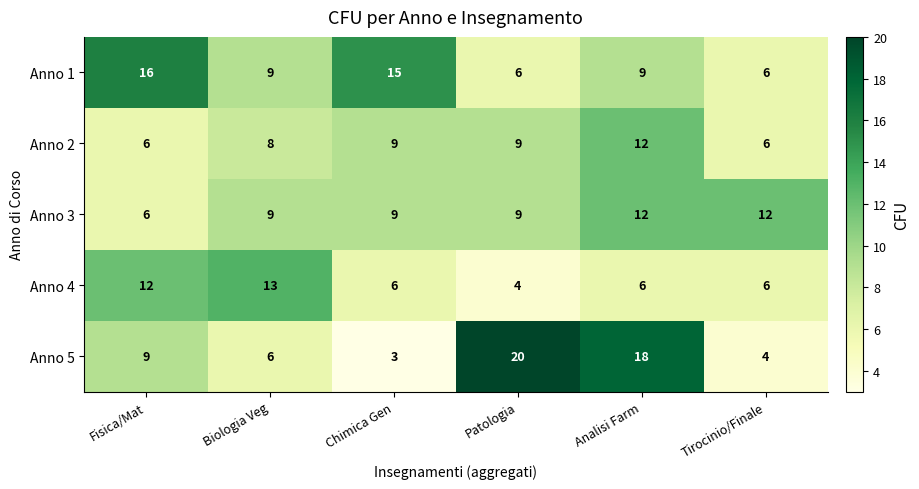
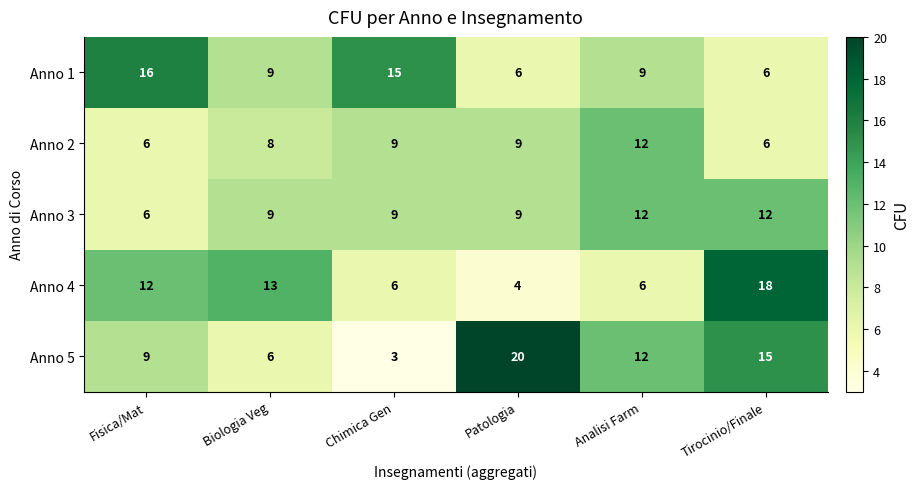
  {
    "Anno 1": {
      "Fisica/Mat": 16,
      "Biologia Veg": 9,
      "Chimica Gen": 15,
      "Patologia": 6,
      "Analisi Farm": 9,
      "Tirocinio/Finale": 6
    },
    "Anno 2": {
      "Fisica/Mat": 6,
      "Biologia Veg": 8,
      "Chimica Gen": 9,
      "Patologia": 9,
      "Analisi Farm": 12,
      "Tirocinio/Finale": 6
    },
    "Anno 3": {
      "Fisica/Mat": 6,
      "Biologia Veg": 9,
      "Chimica Gen": 9,
      "Patologia": 9,
      "Analisi Farm": 12,
      "Tirocinio/Finale": 12
    },
    "Anno 4": {
      "Fisica/Mat": 12,
      "Biologia Veg": 13,
      "Chimica Gen": 6,
      "Patologia": 4,
      "Analisi Farm": 6,
-     "Tirocinio/Finale": 6
+     "Tirocinio/Finale": 18
    },
    "Anno 5": {
      "Fisica/Mat": 9,
      "Biologia Veg": 6,
      "Chimica Gen": 3,
      "Patologia": 20,
-     "Analisi Farm": 18,
-     "Tirocinio/Finale": 4
+     "Analisi Farm": 12,
+     "Tirocinio/Finale": 15
    }
  }
